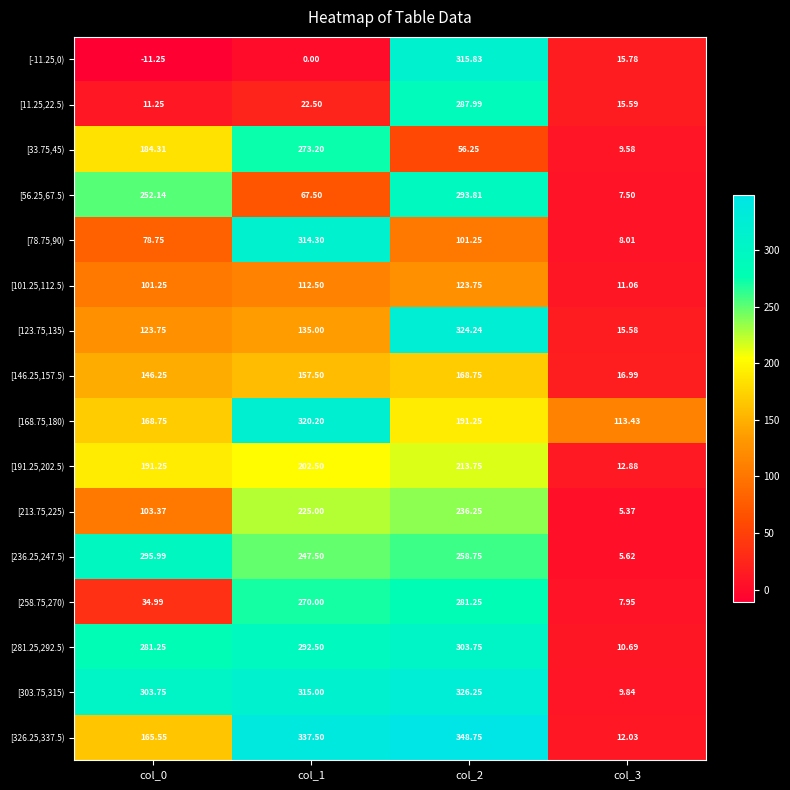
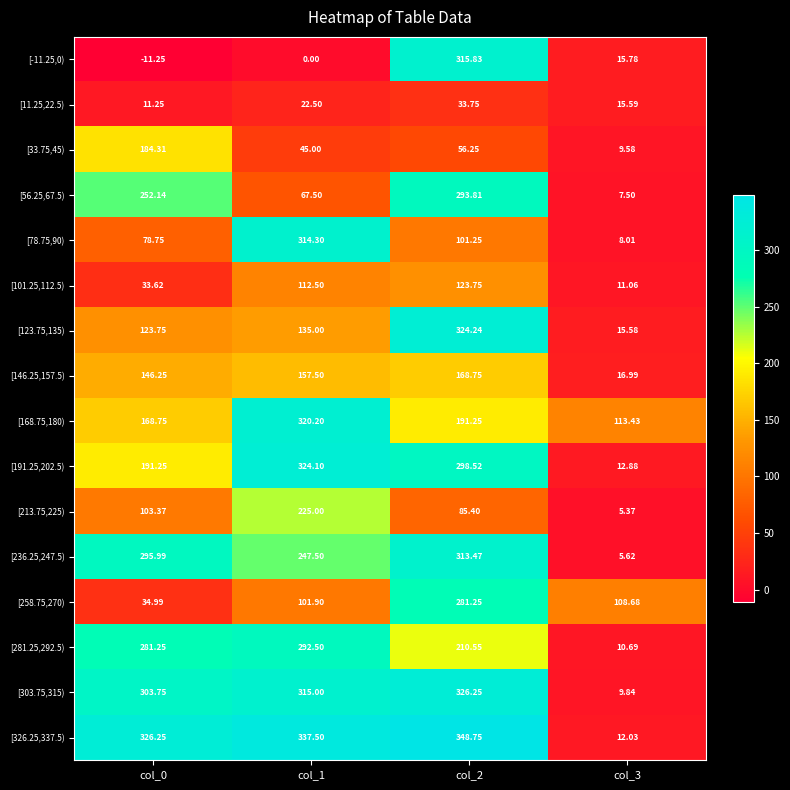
  {
    "[-11.25,0)": {
      "col_0": -11.25,
      "col_1": 0.00,
      "col_2": 315.83,
      "col_3": 15.78
    },
    "[11.25,22.5)": {
      "col_0": 11.25,
      "col_1": 22.50,
-     "col_2": 287.99,
+     "col_2": 33.75,
      "col_3": 15.59
    },
    "[33.75,45)": {
      "col_0": 184.31,
-     "col_1": 273.20,
+     "col_1": 45.00,
      "col_2": 56.25,
      "col_3": 9.58
    },
    "[56.25,67.5)": {
      "col_0": 252.14,
      "col_1": 67.50,
      "col_2": 293.81,
      "col_3": 7.50
    },
    "[78.75,90)": {
      "col_0": 78.75,
      "col_1": 314.30,
      "col_2": 101.25,
      "col_3": 8.01
    },
    "[101.25,112.5)": {
-     "col_0": 101.25,
+     "col_0": 33.62,
      "col_1": 112.50,
      "col_2": 123.75,
      "col_3": 11.06
    },
    "[123.75,135)": {
      "col_0": 123.75,
      "col_1": 135.00,
      "col_2": 324.24,
      "col_3": 15.58
    },
    "[146.25,157.5)": {
      "col_0": 146.25,
      "col_1": 157.50,
      "col_2": 168.75,
      "col_3": 16.99
    },
    "[168.75,180)": {
      "col_0": 168.75,
      "col_1": 320.20,
      "col_2": 191.25,
      "col_3": 113.43
    },
    "[191.25,202.5)": {
      "col_0": 191.25,
-     "col_1": 202.50,
-     "col_2": 213.75,
+     "col_1": 324.10,
+     "col_2": 298.52,
      "col_3": 12.88
    },
    "[213.75,225)": {
      "col_0": 103.37,
      "col_1": 225.00,
-     "col_2": 236.25,
+     "col_2": 85.40,
      "col_3": 5.37
    },
    "[236.25,247.5)": {
      "col_0": 295.99,
      "col_1": 247.50,
-     "col_2": 258.75,
+     "col_2": 313.47,
      "col_3": 5.62
    },
    "[258.75,270)": {
      "col_0": 34.99,
-     "col_1": 270.00,
+     "col_1": 101.90,
      "col_2": 281.25,
-     "col_3": 7.95
+     "col_3": 108.68
    },
    "[281.25,292.5)": {
      "col_0": 281.25,
      "col_1": 292.50,
-     "col_2": 303.75,
+     "col_2": 210.55,
      "col_3": 10.69
    },
    "[303.75,315)": {
      "col_0": 303.75,
      "col_1": 315.00,
      "col_2": 326.25,
      "col_3": 9.84
    },
    "[326.25,337.5)": {
-     "col_0": 165.55,
+     "col_0": 326.25,
      "col_1": 337.50,
      "col_2": 348.75,
      "col_3": 12.03
    }
  }
